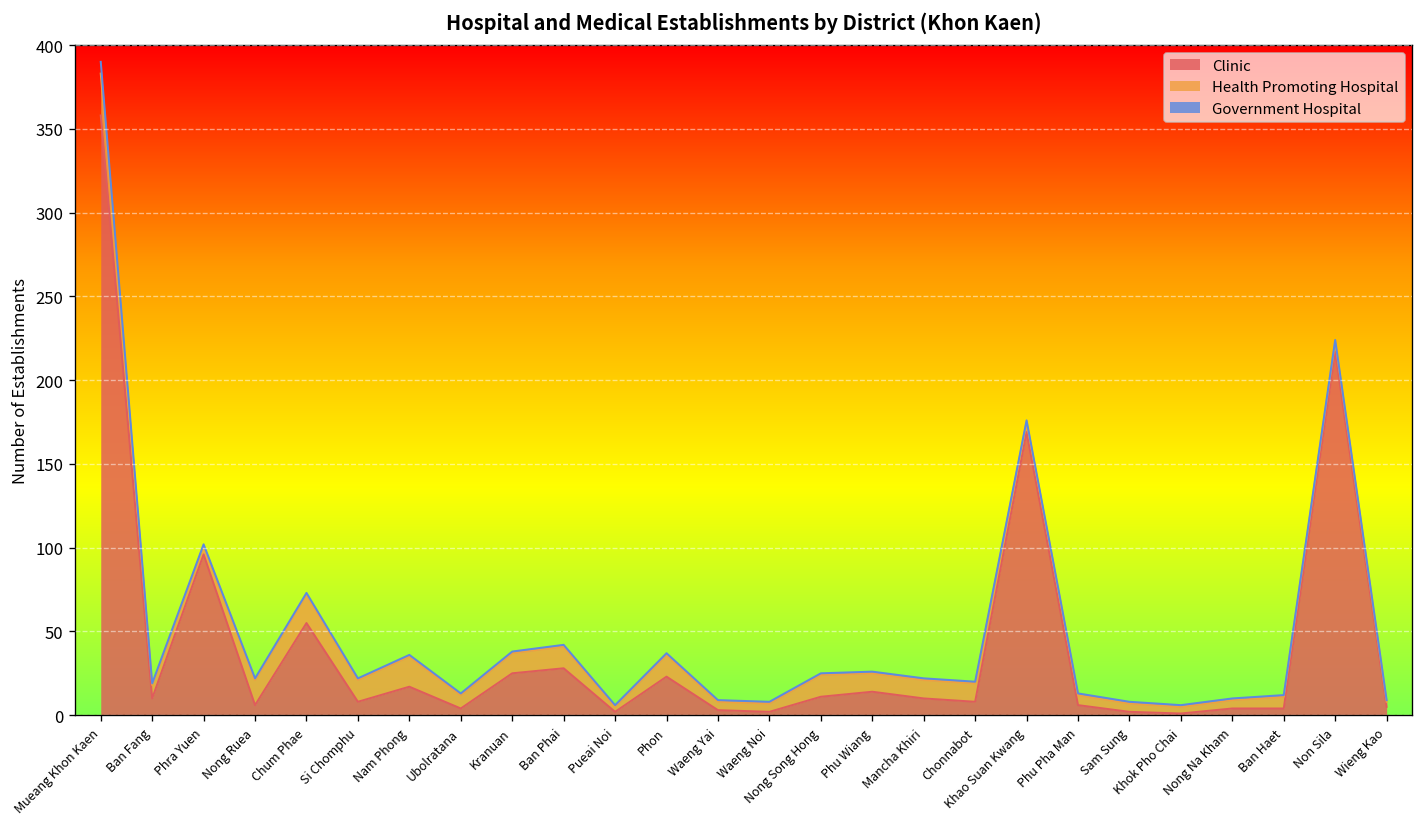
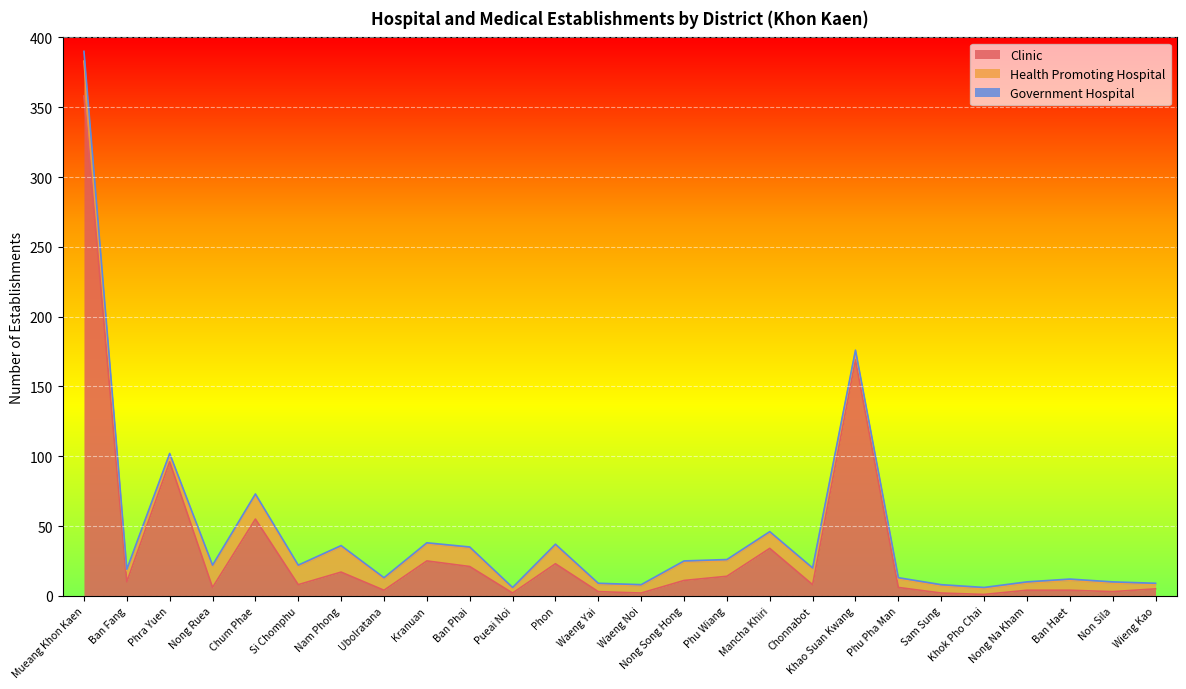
  {
    "Clinic": {
      "Mueang Khon Kaen": 358,
      "Ban Fang": 10,
      "Phra Yuen": 96,
      "Nong Ruea": 6,
      "Chum Phae": 55,
      "Si Chomphu": 8,
      "Nam Phong": 17,
      "Ubolratana": 4,
      "Kranuan": 25,
-     "Ban Phai": 28,
+     "Ban Phai": 21,
      "Pueai Noi": 2,
      "Phon": 23,
      "Waeng Yai": 3,
      "Waeng Noi": 2,
      "Nong Song Hong": 11,
      "Phu Wiang": 14,
-     "Mancha Khiri": 10,
+     "Mancha Khiri": 34,
      "Chonnabot": 8,
      "Khao Suan Kwang": 169,
      "Phu Pha Man": 6,
      "Sam Sung": 2,
      "Khok Pho Chai": 1,
      "Nong Na Kham": 4,
      "Ban Haet": 4,
-     "Non Sila": 217,
+     "Non Sila": 3,
      "Wieng Kao": 5
    },
    "Health Promoting Hospital": {
      "Mueang Khon Kaen": 25
    },
    "Government Hospital": {
      "Mueang Khon Kaen": 7
    }
  }
